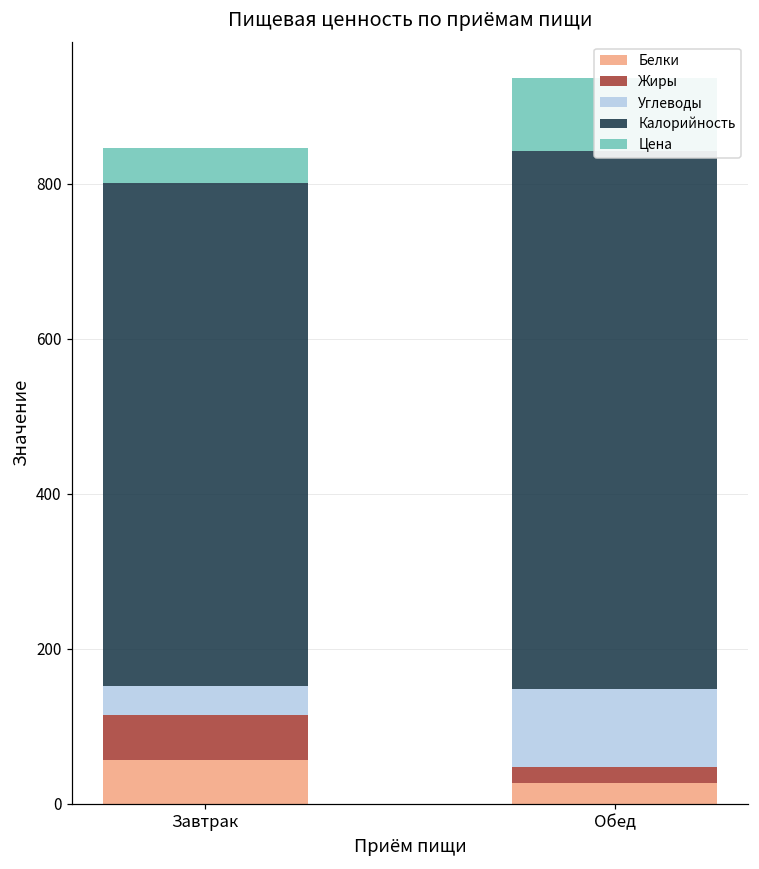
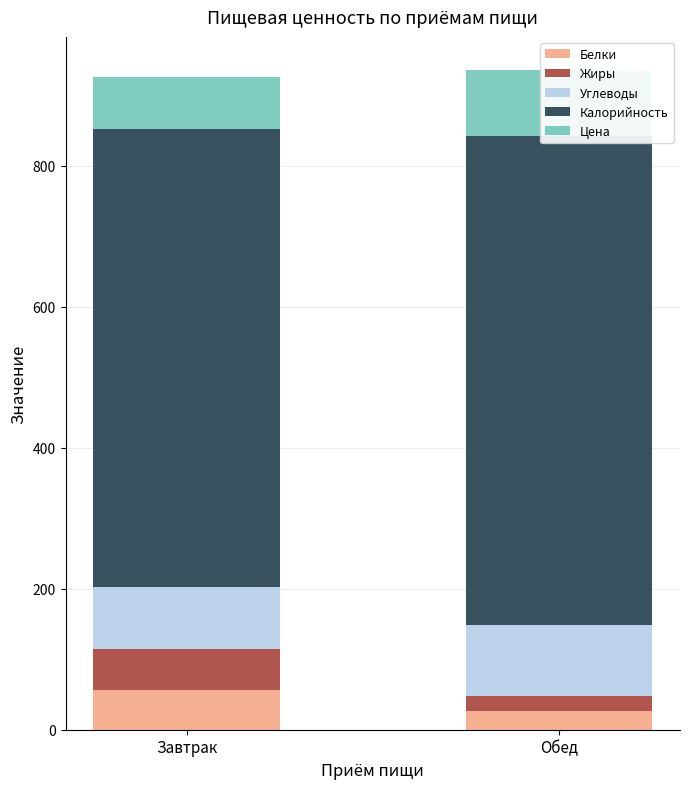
  {
    "Белки": {
      "Завтрак": 60,
      "Обед": 30
    },
    "Жиры": {
      "Завтрак": 60,
      "Обед": 20
    },
    "Углеводы": {
-     "Завтрак": 40,
+     "Завтрак": 90,
      "Обед": 100
    },
    "Калорийность": {
      "Завтрак": 650
    },
    "Цена": {
-     "Завтрак": 50
+     "Завтрак": 70
    }
  }
